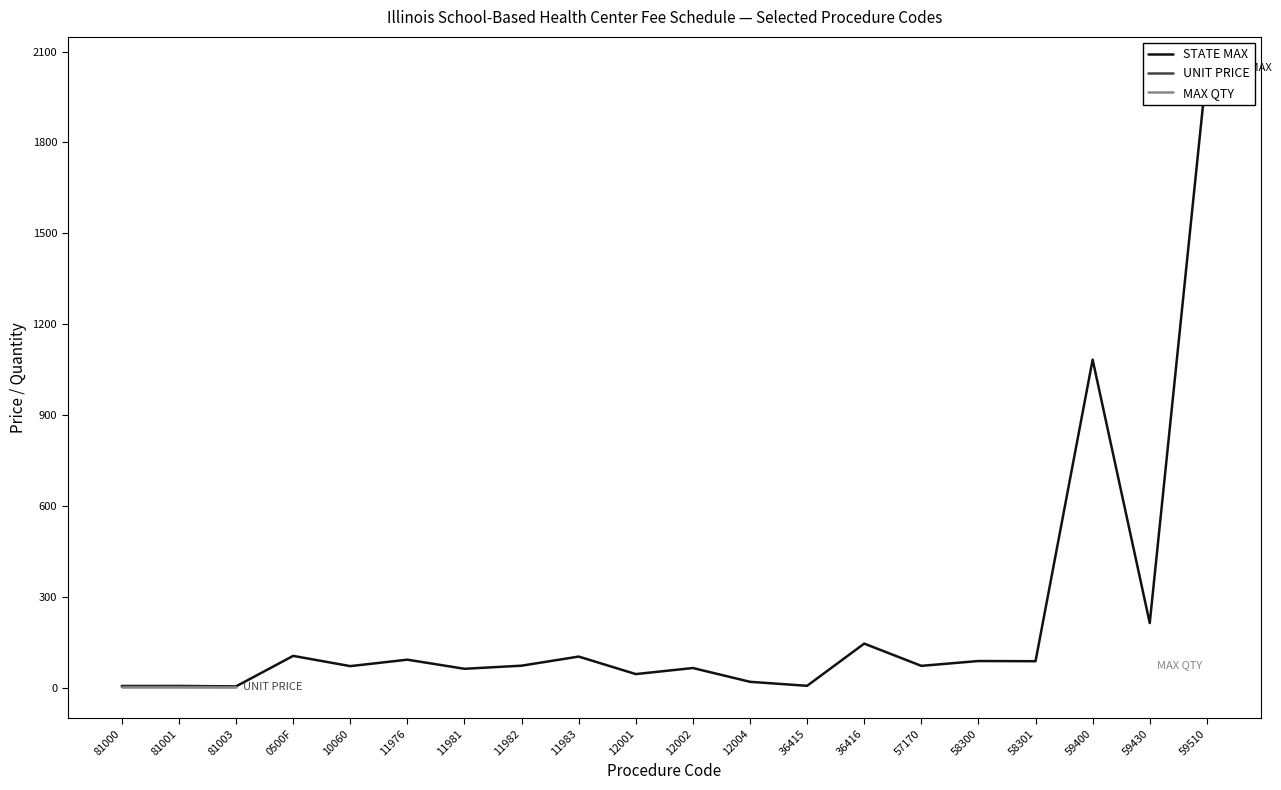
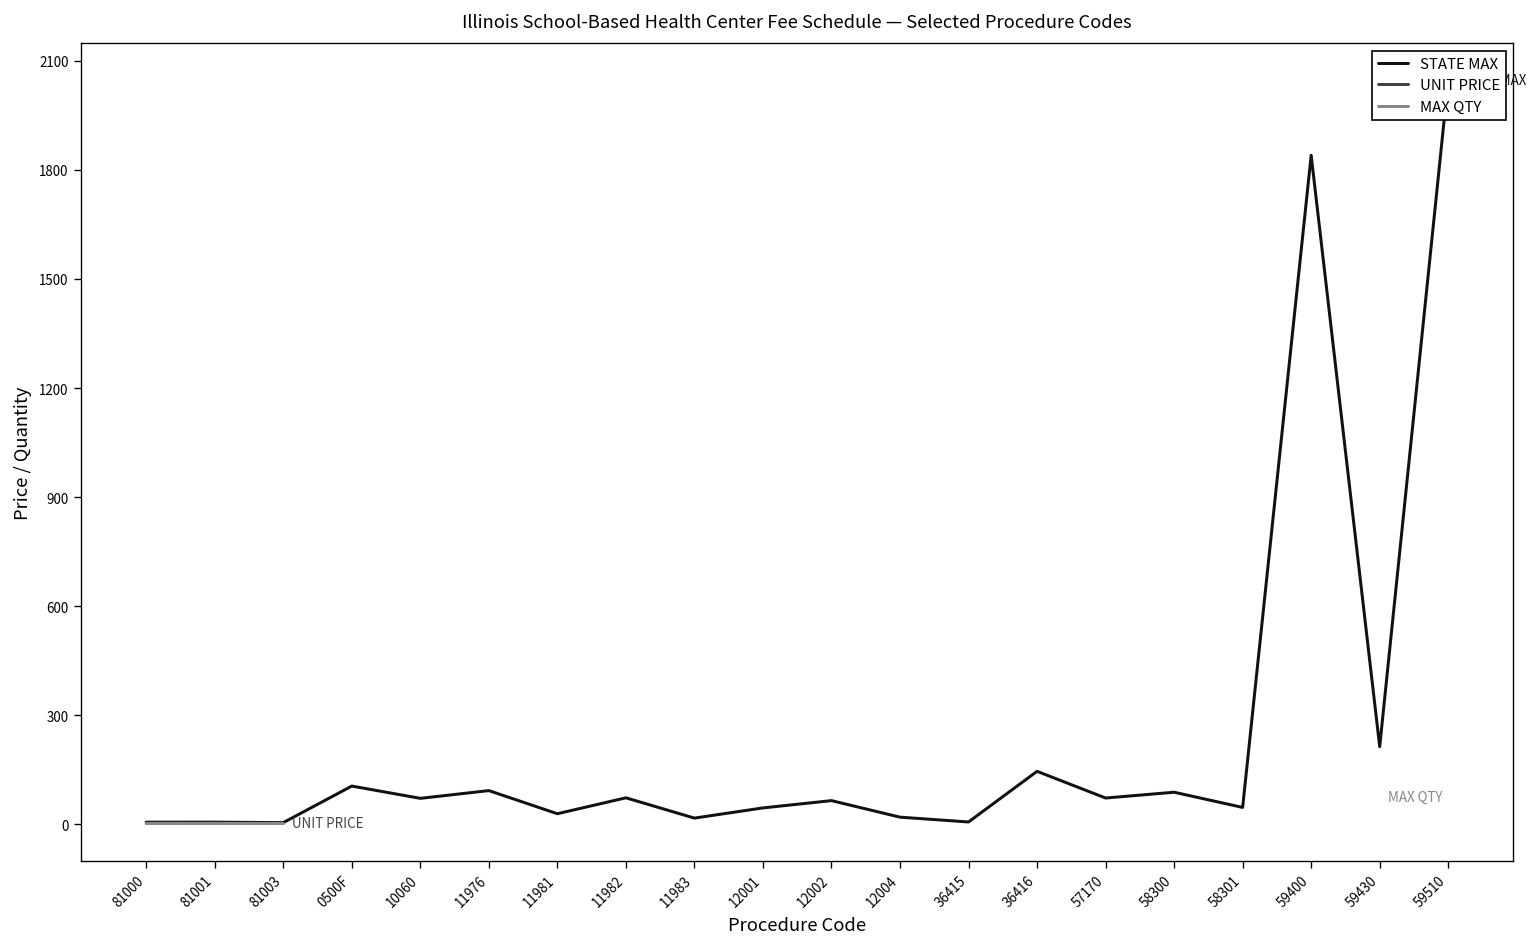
  {
    "STATE MAX": {
      "0500F": 100,
      "10060": 70,
      "11976": 90,
-     "11981": 60,
+     "11981": 30,
      "11982": 70,
-     "11983": 100,
+     "11983": 20,
      "12001": 40,
      "12002": 60,
      "12004": 20,
      "36415": 10,
      "36416": 150,
      "57170": 70,
      "58300": 90,
-     "58301": 90,
-     "59400": 1080,
+     "58301": 50,
+     "59400": 1840,
      "59430": 210
    },
    "MAX QTY": {
      "59430": 80
    }
  }
